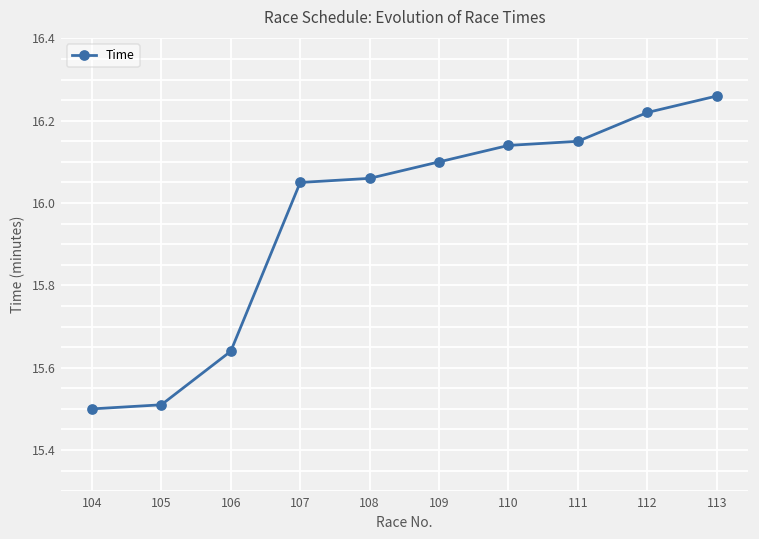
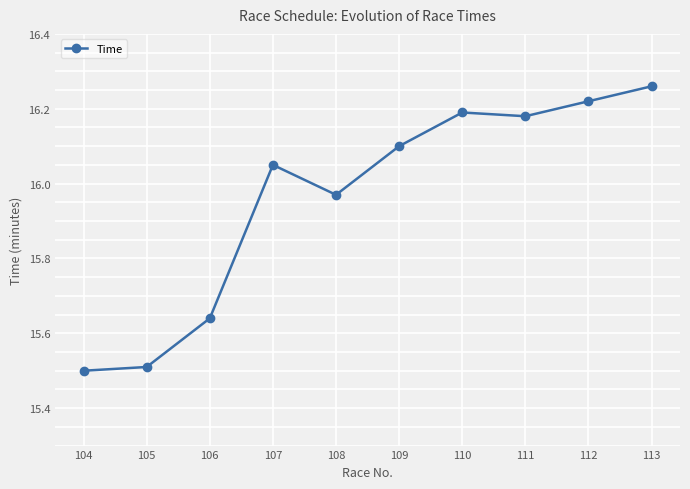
  {
    "104": 15.50,
    "105": 15.51,
    "106": 15.64,
    "107": 16.05,
-   "108": 16.06,
+   "108": 15.97,
    "109": 16.10,
-   "110": 16.14,
-   "111": 16.15,
+   "110": 16.19,
+   "111": 16.18,
    "112": 16.22,
    "113": 16.26
  }
